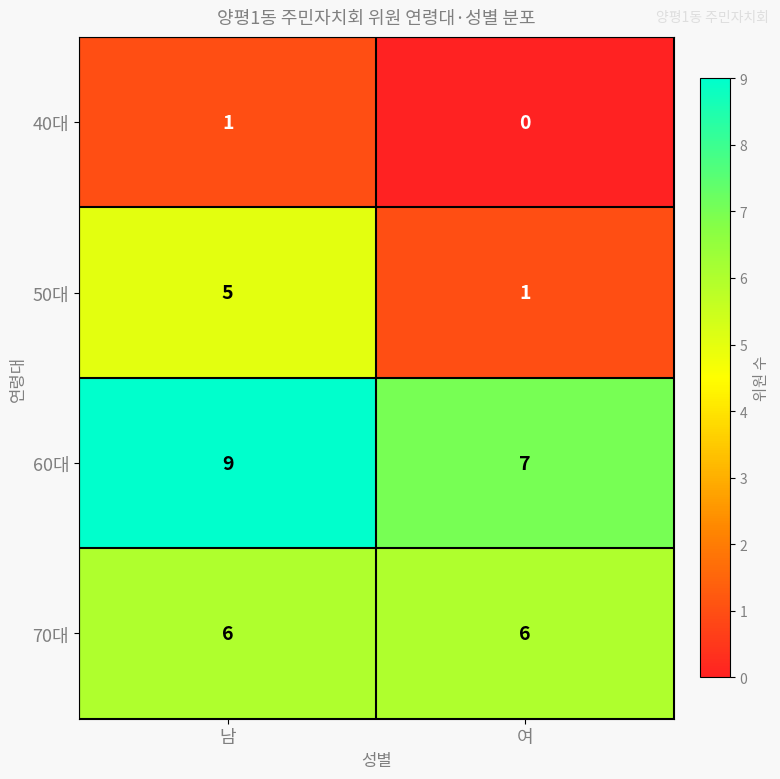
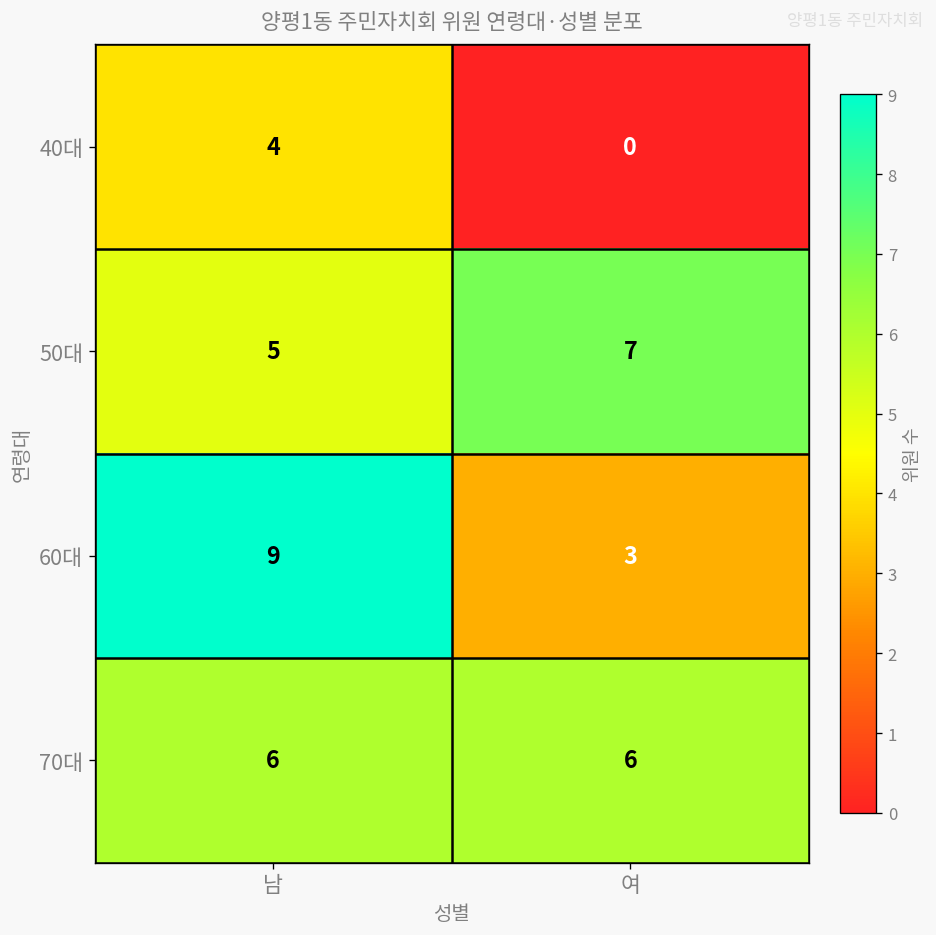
  {
    "40대": {
-     "남": 1,
+     "남": 4,
      "여": 0
    },
    "50대": {
      "남": 5,
-     "여": 1
+     "여": 7
    },
    "60대": {
      "남": 9,
-     "여": 7
+     "여": 3
    },
    "70대": {
      "남": 6,
      "여": 6
    }
  }
